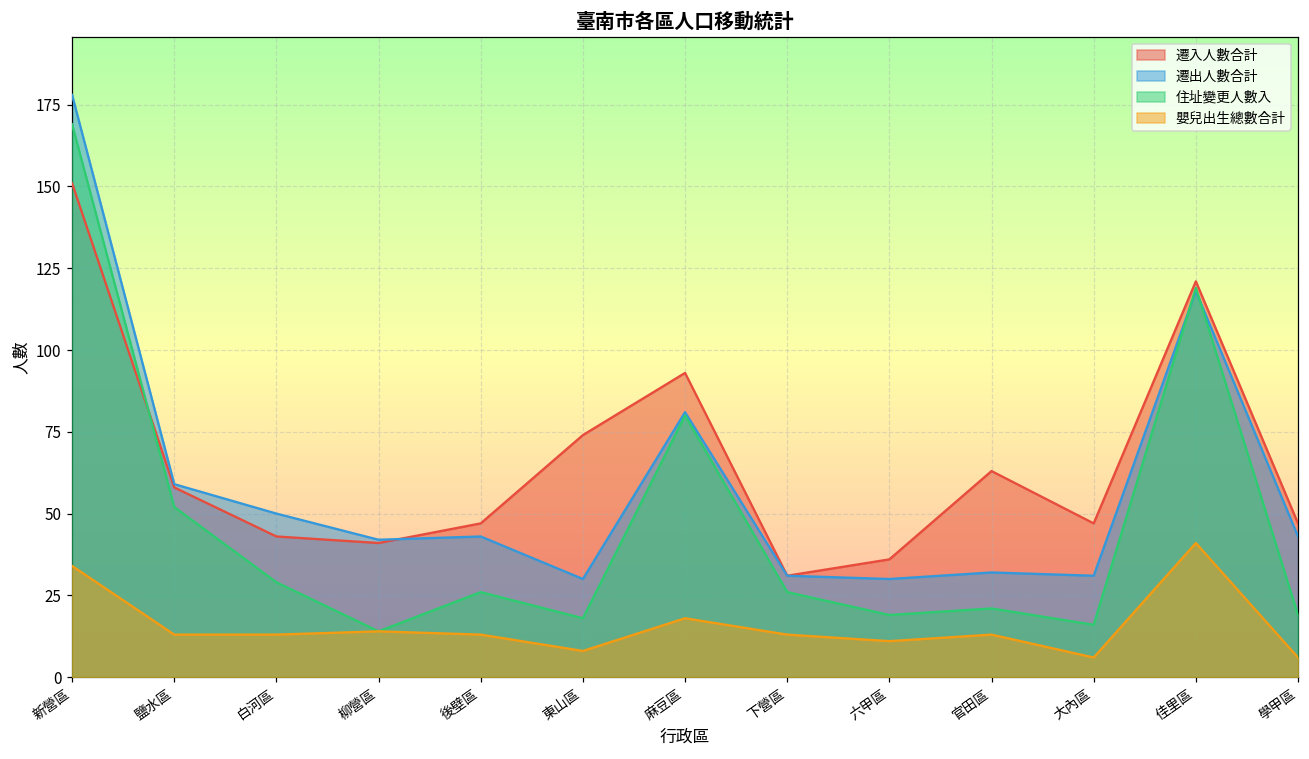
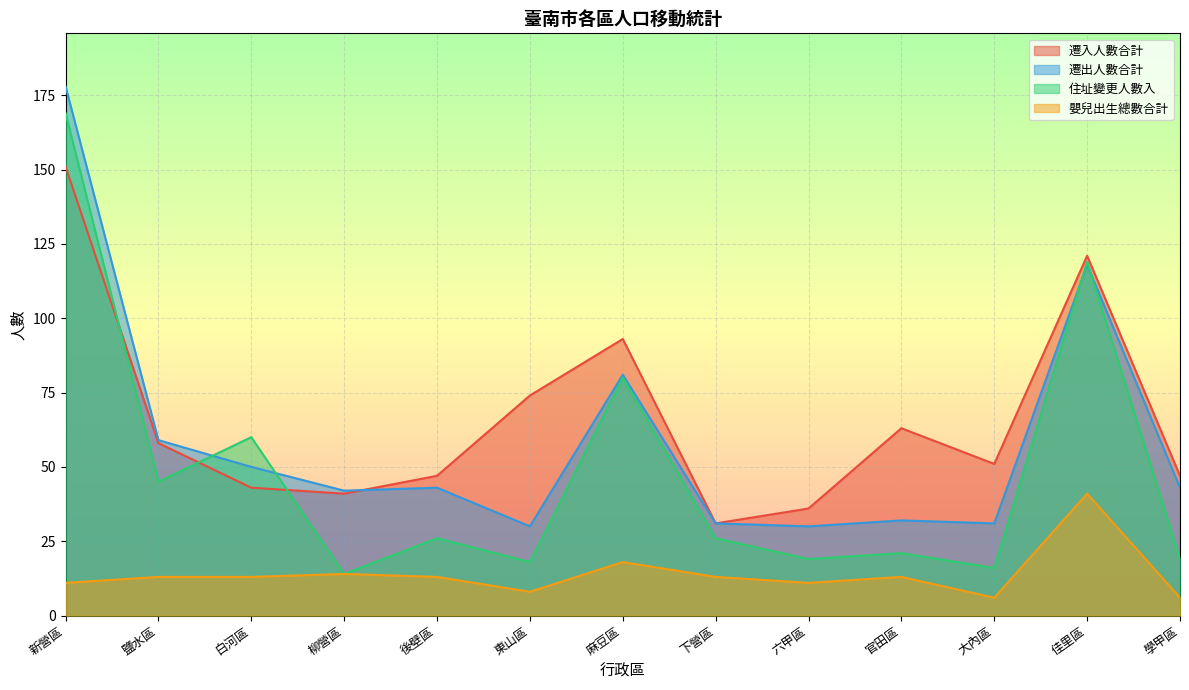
  {
    "遷入人數合計": {
      "新營區": 151,
      "鹽水區": 58,
      "白河區": 43,
      "柳營區": 41,
      "後壁區": 47,
      "東山區": 74,
      "麻豆區": 93,
      "六甲區": 36,
      "官田區": 63,
-     "大內區": 47,
+     "大內區": 51,
      "佳里區": 121,
      "學甲區": 47
    },
    "遷出人數合計": {
      "新營區": 178,
      "鹽水區": 59,
      "白河區": 50,
      "柳營區": 42,
      "後壁區": 43,
      "東山區": 30,
      "麻豆區": 81,
      "六甲區": 30,
      "官田區": 32,
      "大內區": 31,
      "佳里區": 118,
      "學甲區": 43
    },
    "住址變更人數入": {
      "新營區": 169,
-     "鹽水區": 52,
-     "白河區": 29,
+     "鹽水區": 45,
+     "白河區": 60,
      "後壁區": 26,
      "東山區": 18,
      "麻豆區": 80,
      "下營區": 26,
      "六甲區": 19,
      "官田區": 21,
      "大內區": 16,
      "佳里區": 119,
      "學甲區": 19
    },
    "嬰兒出生總數合計": {
-     "新營區": 34,
+     "新營區": 11,
      "鹽水區": 13,
      "白河區": 13,
      "後壁區": 13,
      "東山區": 8,
      "麻豆區": 18,
      "下營區": 13,
      "六甲區": 11,
      "官田區": 13,
      "大內區": 6,
      "佳里區": 41,
      "學甲區": 6
    }
  }
